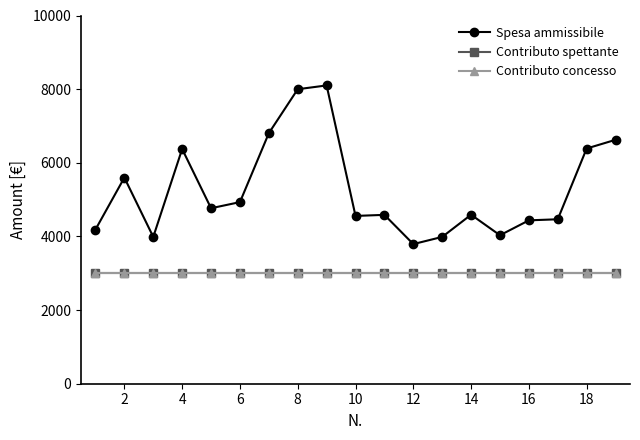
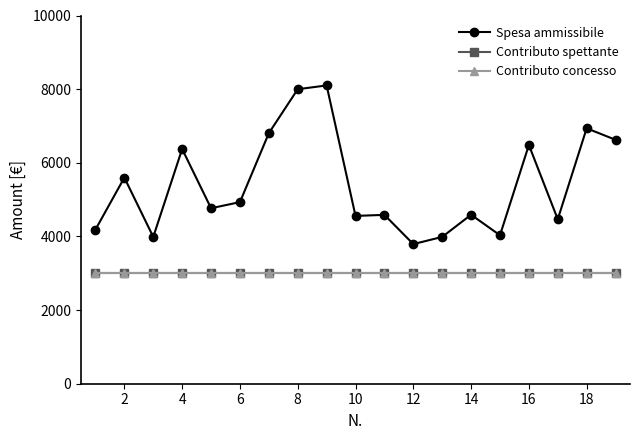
  {
    "Spesa ammissibile": {
      "2": 5600,
      "4": 6400,
      "6": 4900,
      "8": 8000,
      "10": 4600,
      "12": 3800,
      "14": 4600,
-     "16": 4400,
-     "18": 6400
+     "16": 6500,
+     "18": 6900
    },
    "Contributo concesso": {
      "2": 3000,
      "4": 3000,
      "6": 3000,
      "8": 3000,
      "10": 3000,
      "12": 3000,
      "14": 3000,
      "16": 3000,
      "18": 3000
    }
  }
